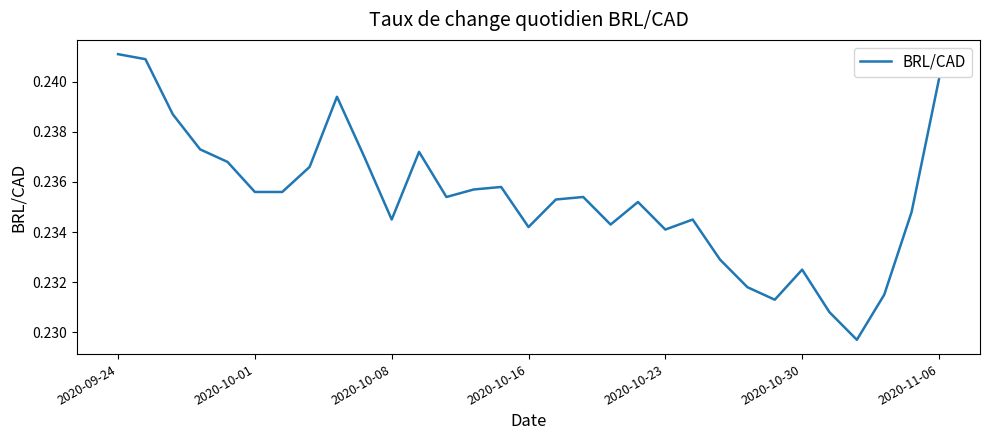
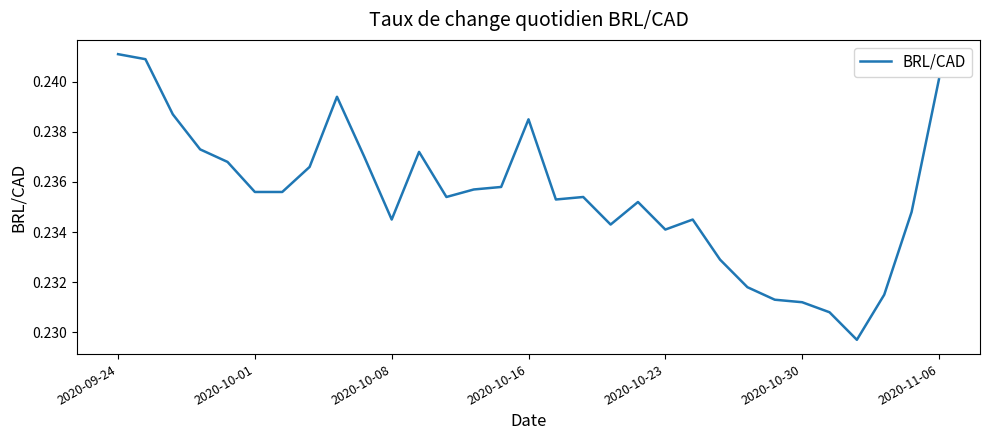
  {
    "2020-09-24": 0.2411,
    "2020-10-01": 0.2356,
    "2020-10-08": 0.2345,
-   "2020-10-16": 0.2342,
+   "2020-10-16": 0.2385,
    "2020-10-23": 0.2341,
-   "2020-10-30": 0.2325,
+   "2020-10-30": 0.2312,
    "2020-11-06": 0.2401
  }
